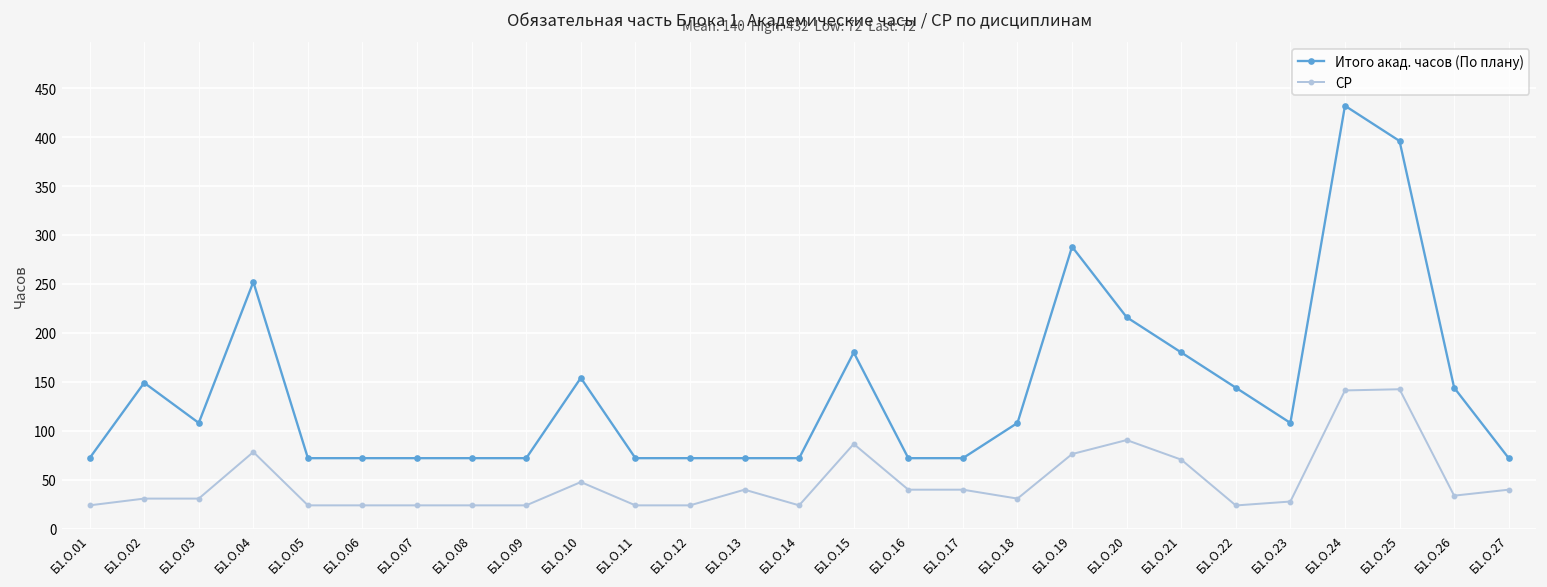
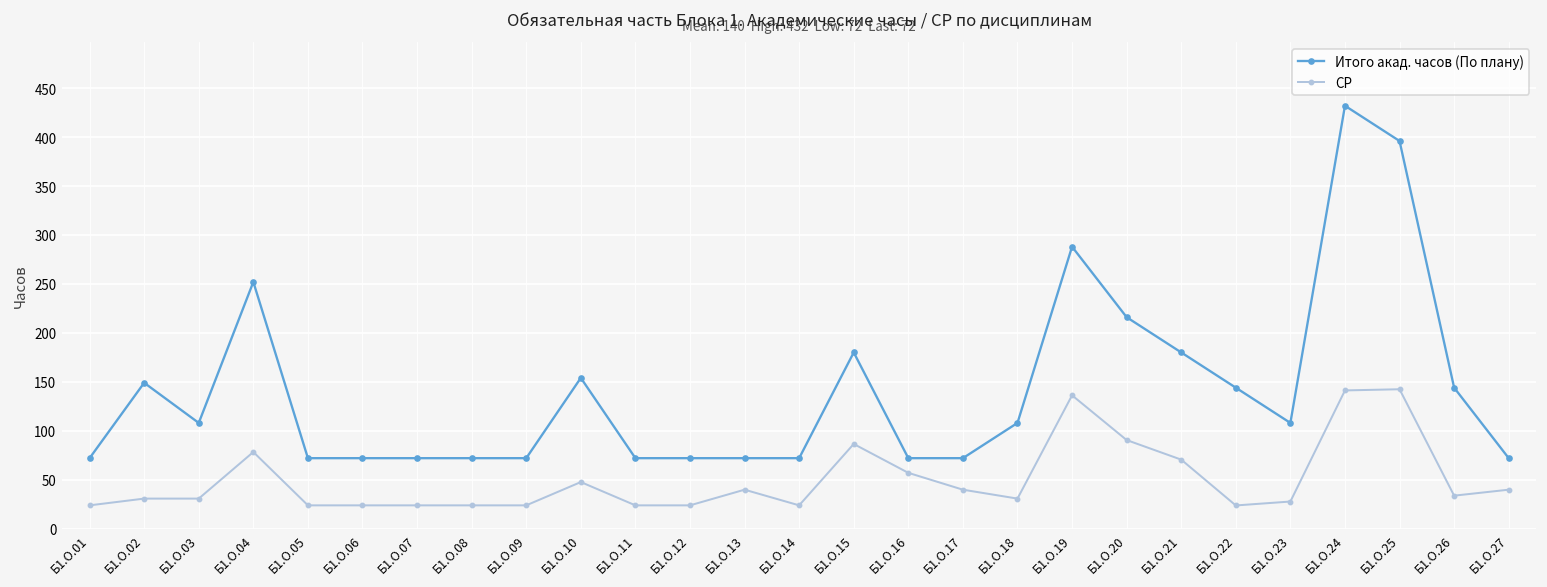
  {
    "Итого акад. часов (По плану)": {
      "Б1.О.01": 70,
      "Б1.О.02": 150,
      "Б1.О.03": 110,
      "Б1.О.04": 250,
      "Б1.О.05": 70,
      "Б1.О.06": 70,
      "Б1.О.07": 70,
      "Б1.О.08": 70,
      "Б1.О.09": 70,
      "Б1.О.10": 150,
      "Б1.О.11": 70,
      "Б1.О.12": 70,
      "Б1.О.13": 70,
      "Б1.О.14": 70,
      "Б1.О.15": 180,
      "Б1.О.16": 70,
      "Б1.О.17": 70,
      "Б1.О.18": 110,
      "Б1.О.19": 290,
      "Б1.О.20": 220,
      "Б1.О.21": 180,
      "Б1.О.22": 140,
      "Б1.О.23": 110,
      "Б1.О.24": 430,
      "Б1.О.25": 400,
      "Б1.О.26": 140,
      "Б1.О.27": 70
    },
    "СР": {
      "Б1.О.01": 20,
      "Б1.О.02": 30,
      "Б1.О.03": 30,
      "Б1.О.04": 80,
      "Б1.О.05": 20,
      "Б1.О.06": 20,
      "Б1.О.07": 20,
      "Б1.О.08": 20,
      "Б1.О.09": 20,
      "Б1.О.10": 50,
      "Б1.О.11": 20,
      "Б1.О.12": 20,
      "Б1.О.13": 40,
      "Б1.О.14": 20,
      "Б1.О.15": 90,
-     "Б1.О.16": 40,
+     "Б1.О.16": 60,
      "Б1.О.17": 40,
      "Б1.О.18": 30,
-     "Б1.О.19": 80,
+     "Б1.О.19": 140,
      "Б1.О.20": 90,
      "Б1.О.21": 70,
      "Б1.О.22": 20,
      "Б1.О.23": 30,
      "Б1.О.24": 140,
      "Б1.О.25": 140,
      "Б1.О.26": 30,
      "Б1.О.27": 40
    }
  }
